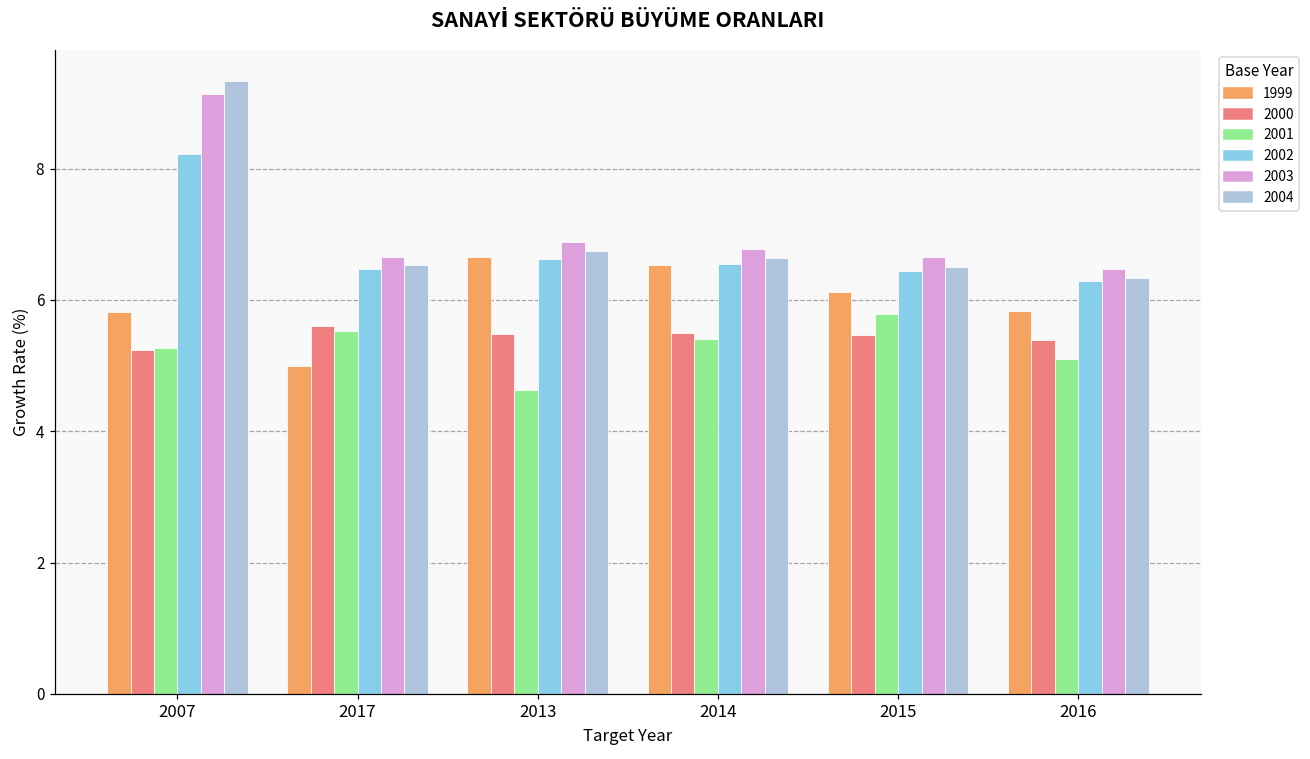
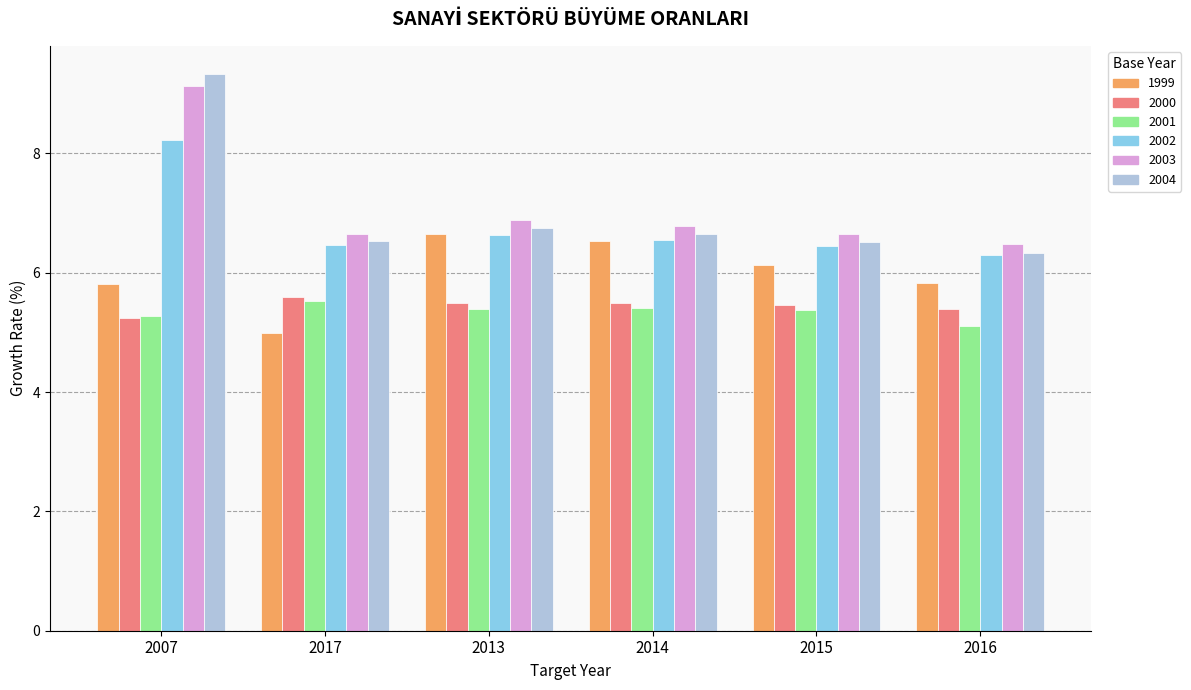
  {
    "2001": {
      "2007": 5.3,
      "2017": 5.5,
-     "2013": 4.6,
+     "2013": 5.4,
      "2014": 5.4,
-     "2015": 5.8,
+     "2015": 5.4,
      "2016": 5.1
    }
  }
